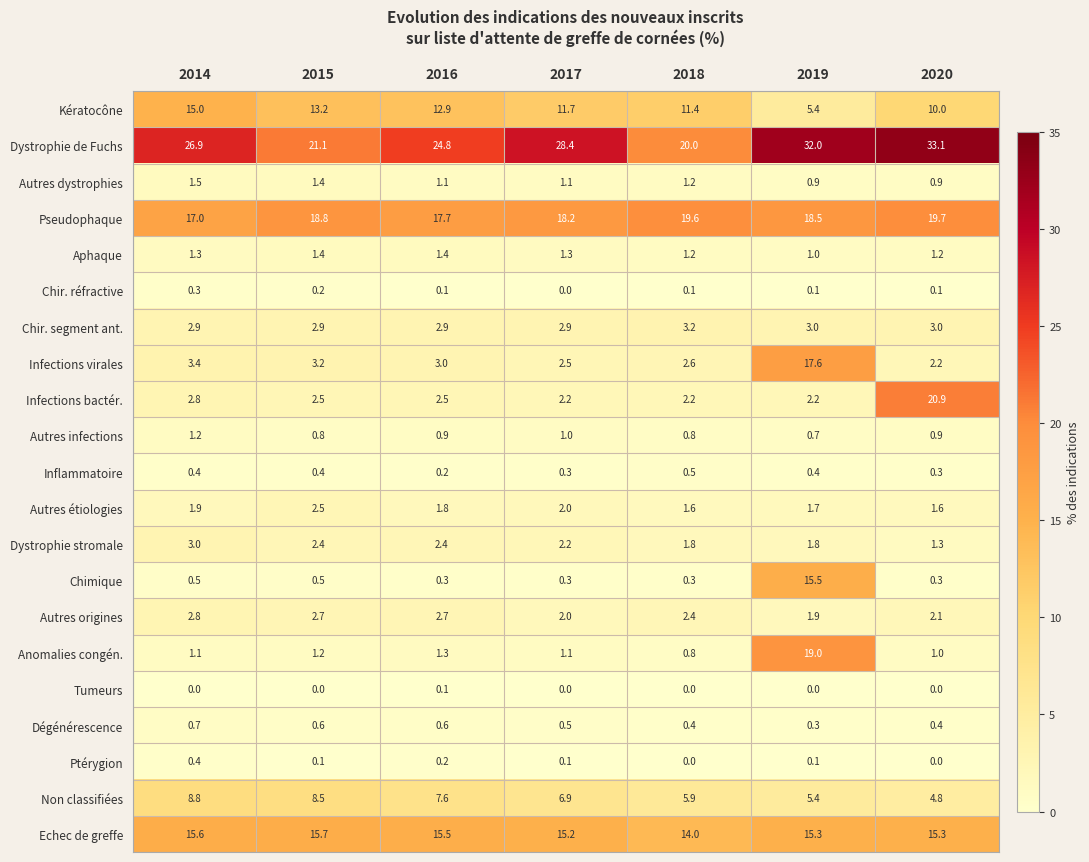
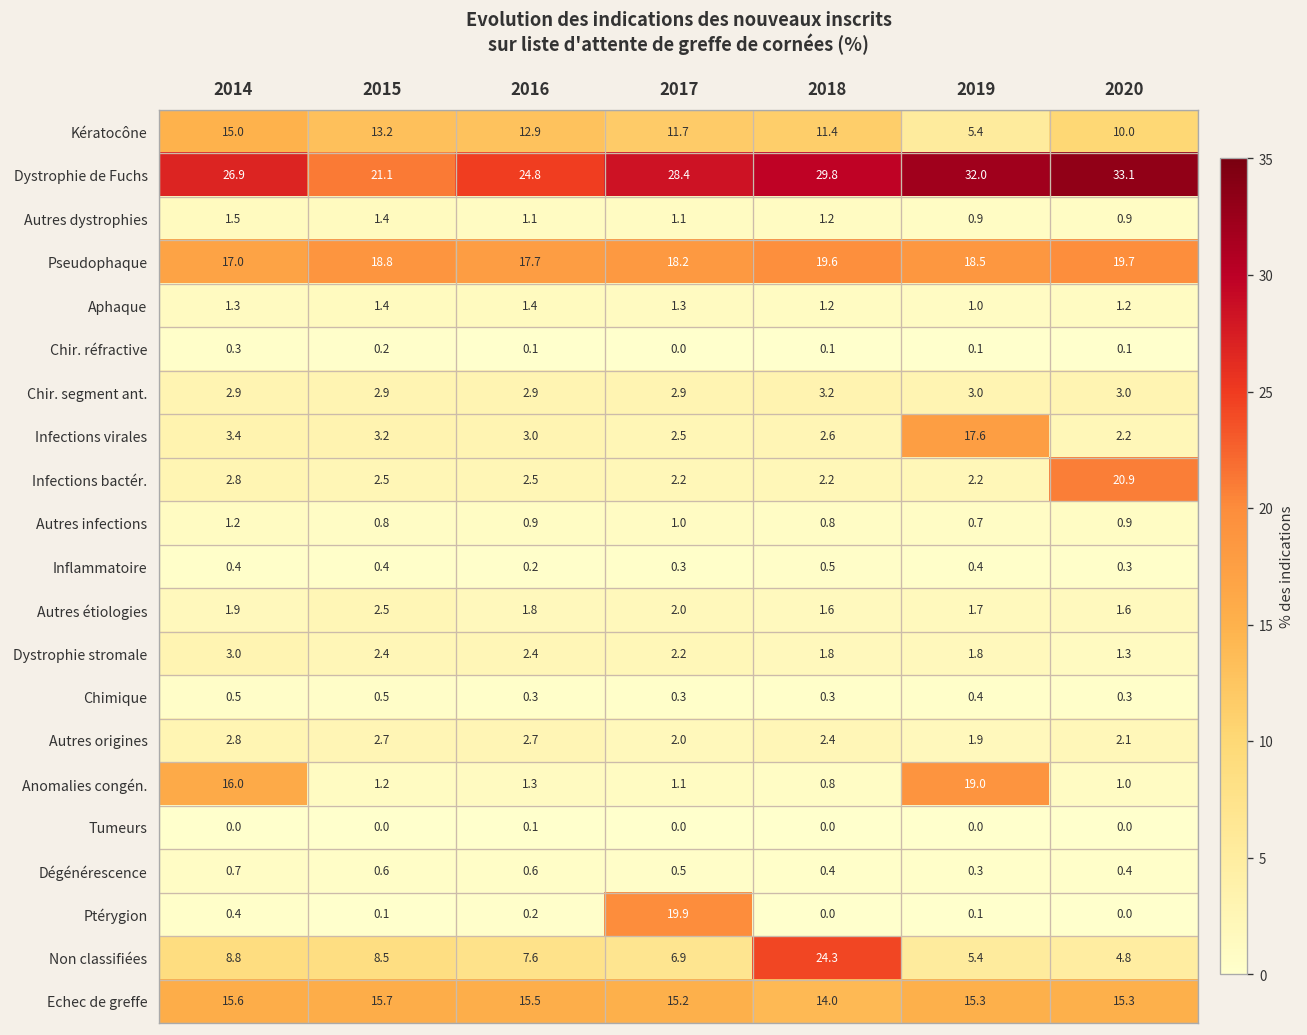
  {
    "Kératocône": {
      "2014": 15.0,
      "2015": 13.2,
      "2016": 12.9,
      "2017": 11.7,
      "2018": 11.4,
      "2019": 5.4,
      "2020": 10.0
    },
    "Dystrophie de Fuchs": {
      "2014": 26.9,
      "2015": 21.1,
      "2016": 24.8,
      "2017": 28.4,
-     "2018": 20.0,
+     "2018": 29.8,
      "2019": 32.0,
      "2020": 33.1
    },
    "Autres dystrophies": {
      "2014": 1.5,
      "2015": 1.4,
      "2016": 1.1,
      "2017": 1.1,
      "2018": 1.2,
      "2019": 0.9,
      "2020": 0.9
    },
    "Pseudophaque": {
      "2014": 17.0,
      "2015": 18.8,
      "2016": 17.7,
      "2017": 18.2,
      "2018": 19.6,
      "2019": 18.5,
      "2020": 19.7
    },
    "Aphaque": {
      "2014": 1.3,
      "2015": 1.4,
      "2016": 1.4,
      "2017": 1.3,
      "2018": 1.2,
      "2019": 1.0,
      "2020": 1.2
    },
    "Chir. réfractive": {
      "2014": 0.3,
      "2015": 0.2,
      "2016": 0.1,
      "2017": 0.0,
      "2018": 0.1,
      "2019": 0.1,
      "2020": 0.1
    },
    "Chir. segment ant.": {
      "2014": 2.9,
      "2015": 2.9,
      "2016": 2.9,
      "2017": 2.9,
      "2018": 3.2,
      "2019": 3.0,
      "2020": 3.0
    },
    "Infections virales": {
      "2014": 3.4,
      "2015": 3.2,
      "2016": 3.0,
      "2017": 2.5,
      "2018": 2.6,
      "2019": 17.6,
      "2020": 2.2
    },
    "Infections bactér.": {
      "2014": 2.8,
      "2015": 2.5,
      "2016": 2.5,
      "2017": 2.2,
      "2018": 2.2,
      "2019": 2.2,
      "2020": 20.9
    },
    "Autres infections": {
      "2014": 1.2,
      "2015": 0.8,
      "2016": 0.9,
      "2017": 1.0,
      "2018": 0.8,
      "2019": 0.7,
      "2020": 0.9
    },
    "Inflammatoire": {
      "2014": 0.4,
      "2015": 0.4,
      "2016": 0.2,
      "2017": 0.3,
      "2018": 0.5,
      "2019": 0.4,
      "2020": 0.3
    },
    "Autres étiologies": {
      "2014": 1.9,
      "2015": 2.5,
      "2016": 1.8,
      "2017": 2.0,
      "2018": 1.6,
      "2019": 1.7,
      "2020": 1.6
    },
    "Dystrophie stromale": {
      "2014": 3.0,
      "2015": 2.4,
      "2016": 2.4,
      "2017": 2.2,
      "2018": 1.8,
      "2019": 1.8,
      "2020": 1.3
    },
    "Chimique": {
      "2014": 0.5,
      "2015": 0.5,
      "2016": 0.3,
      "2017": 0.3,
      "2018": 0.3,
-     "2019": 15.5,
+     "2019": 0.4,
      "2020": 0.3
    },
    "Autres origines": {
      "2014": 2.8,
      "2015": 2.7,
      "2016": 2.7,
      "2017": 2.0,
      "2018": 2.4,
      "2019": 1.9,
      "2020": 2.1
    },
    "Anomalies congén.": {
-     "2014": 1.1,
+     "2014": 16.0,
      "2015": 1.2,
      "2016": 1.3,
      "2017": 1.1,
      "2018": 0.8,
      "2019": 19.0,
      "2020": 1.0
    },
    "Tumeurs": {
      "2014": 0.0,
      "2015": 0.0,
      "2016": 0.1,
      "2017": 0.0,
      "2018": 0.0,
      "2019": 0.0,
      "2020": 0.0
    },
    "Dégénérescence": {
      "2014": 0.7,
      "2015": 0.6,
      "2016": 0.6,
      "2017": 0.5,
      "2018": 0.4,
      "2019": 0.3,
      "2020": 0.4
    },
    "Ptérygion": {
      "2014": 0.4,
      "2015": 0.1,
      "2016": 0.2,
-     "2017": 0.1,
+     "2017": 19.9,
      "2018": 0.0,
      "2019": 0.1,
      "2020": 0.0
    },
    "Non classifiées": {
      "2014": 8.8,
      "2015": 8.5,
      "2016": 7.6,
      "2017": 6.9,
-     "2018": 5.9,
+     "2018": 24.3,
      "2019": 5.4,
      "2020": 4.8
    },
    "Echec de greffe": {
      "2014": 15.6,
      "2015": 15.7,
      "2016": 15.5,
      "2017": 15.2,
      "2018": 14.0,
      "2019": 15.3,
      "2020": 15.3
    }
  }
